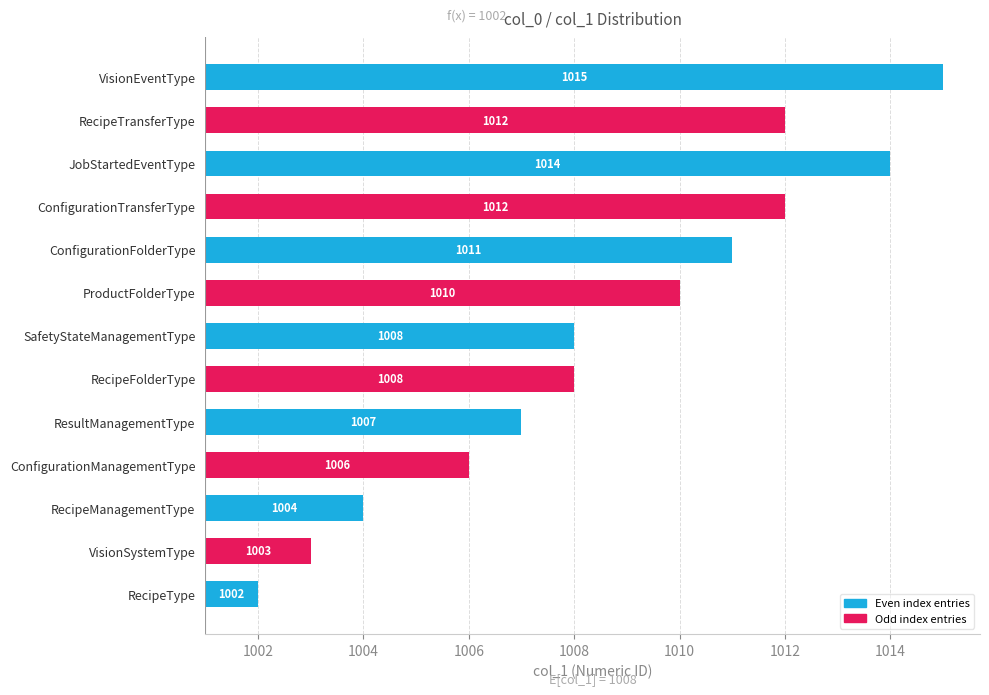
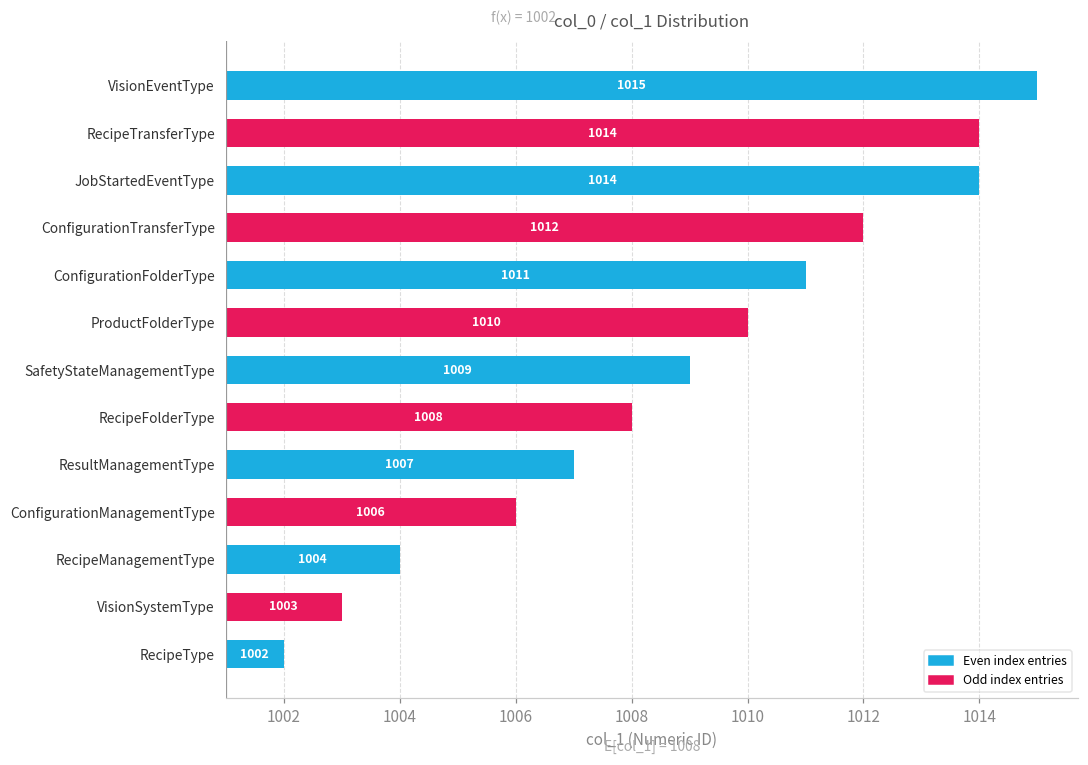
  {
-   "RecipeTransferType": 1012,
-   "SafetyStateManagementType": 1008
+   "RecipeTransferType": 1014,
+   "SafetyStateManagementType": 1009
  }
